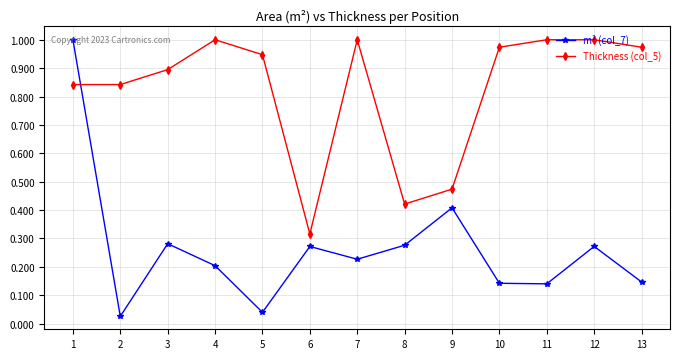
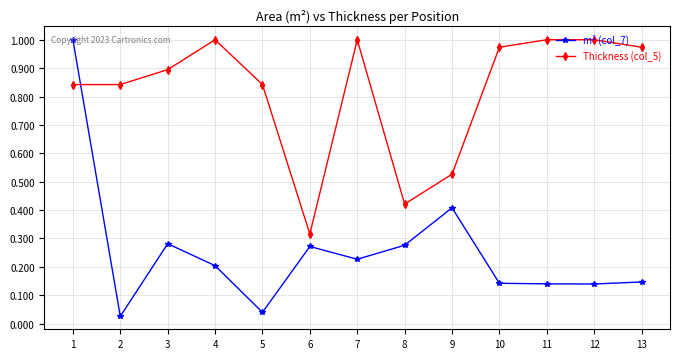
  {
    "m² (col_7)": {
      "2": 0.03,
      "3": 0.28,
      "4": 0.20,
      "5": 0.04,
      "6": 0.27,
      "7": 0.23,
      "8": 0.28,
      "9": 0.41,
      "10": 0.14,
      "11": 0.14,
-     "12": 0.27,
+     "12": 0.14,
      "13": 0.15
    },
    "Thickness (col_5)": {
      "1": 0.84,
      "2": 0.84,
      "3": 0.89,
      "4": 1.00,
-     "5": 0.95,
+     "5": 0.84,
      "6": 0.32,
      "7": 1.00,
      "8": 0.42,
-     "9": 0.47,
+     "9": 0.53,
      "10": 0.97,
      "11": 1.00,
      "12": 1.00,
      "13": 0.97
    }
  }
